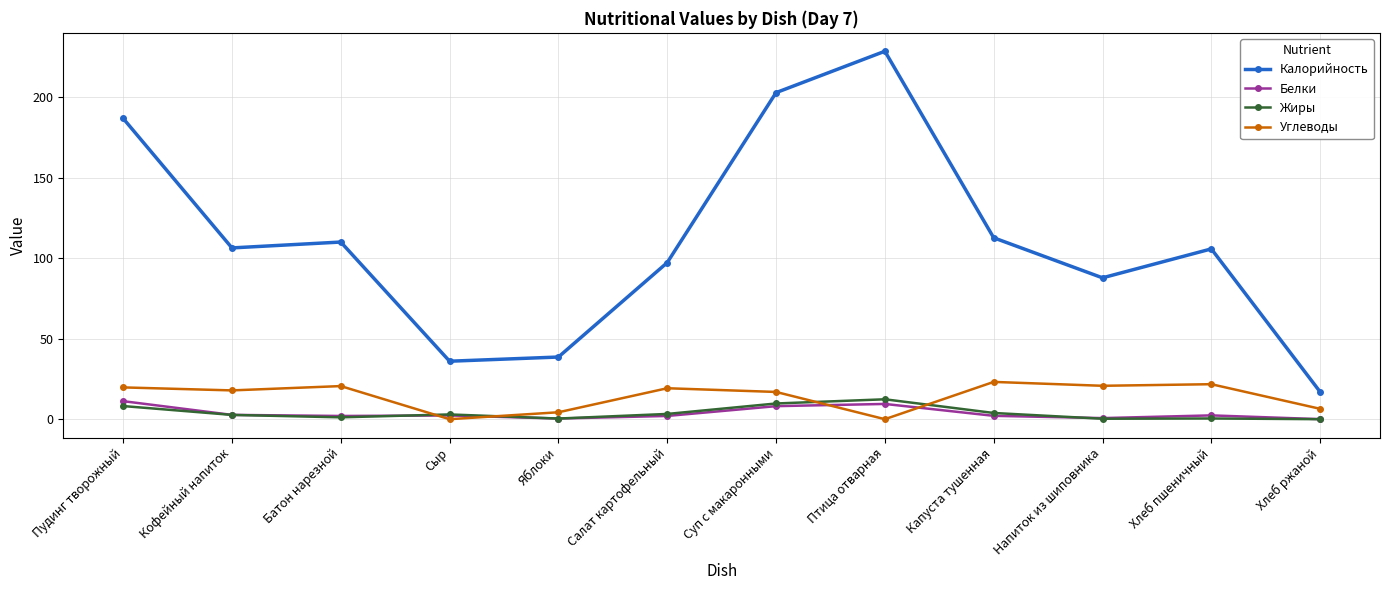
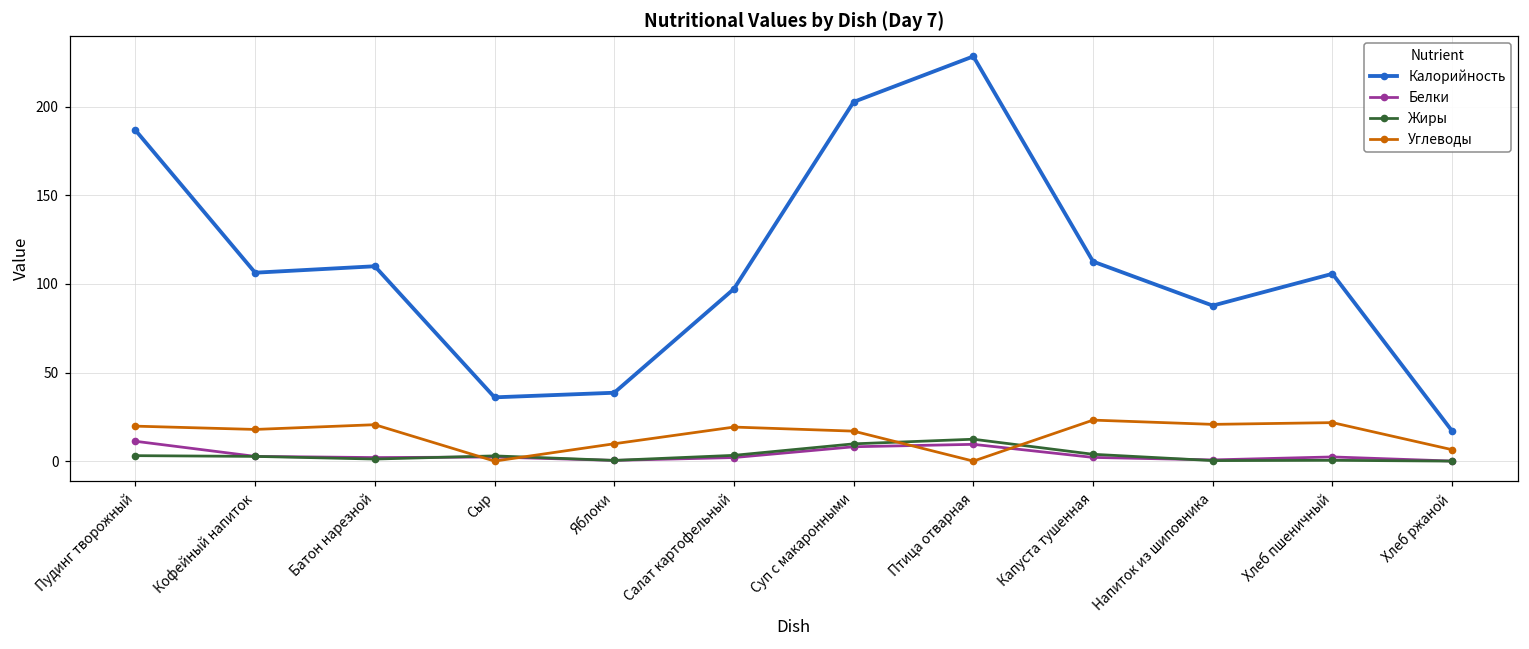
  {
    "Калорийность": {
      "Пудинг творожный": 187,
      "Кофейный напиток": 106,
      "Батон нарезной": 110,
      "Сыр": 36,
      "Яблоки": 39,
      "Салат картофельный": 97,
      "Суп с макаронными": 203,
      "Птица отварная": 228,
      "Капуста тушенная": 113,
      "Напиток из шиповника": 88,
      "Хлеб пшеничный": 106,
      "Хлеб ржаной": 17
    },
    "Белки": {
      "Пудинг творожный": 11,
      "Суп с макаронными": 8,
      "Птица отварная": 9,
      "Капуста тушенная": 2,
      "Хлеб пшеничный": 2
    },
    "Жиры": {
-     "Пудинг творожный": 8,
+     "Пудинг творожный": 3,
      "Суп с макаронными": 10,
      "Птица отварная": 12,
      "Капуста тушенная": 4,
      "Хлеб пшеничный": 0
    },
    "Углеводы": {
      "Пудинг творожный": 20,
      "Кофейный напиток": 18,
      "Батон нарезной": 21,
      "Сыр": 0,
-     "Яблоки": 4,
+     "Яблоки": 10,
      "Салат картофельный": 19,
      "Суп с макаронными": 17,
      "Птица отварная": 0,
      "Капуста тушенная": 23,
      "Напиток из шиповника": 21,
      "Хлеб пшеничный": 22,
      "Хлеб ржаной": 6
    }
  }
